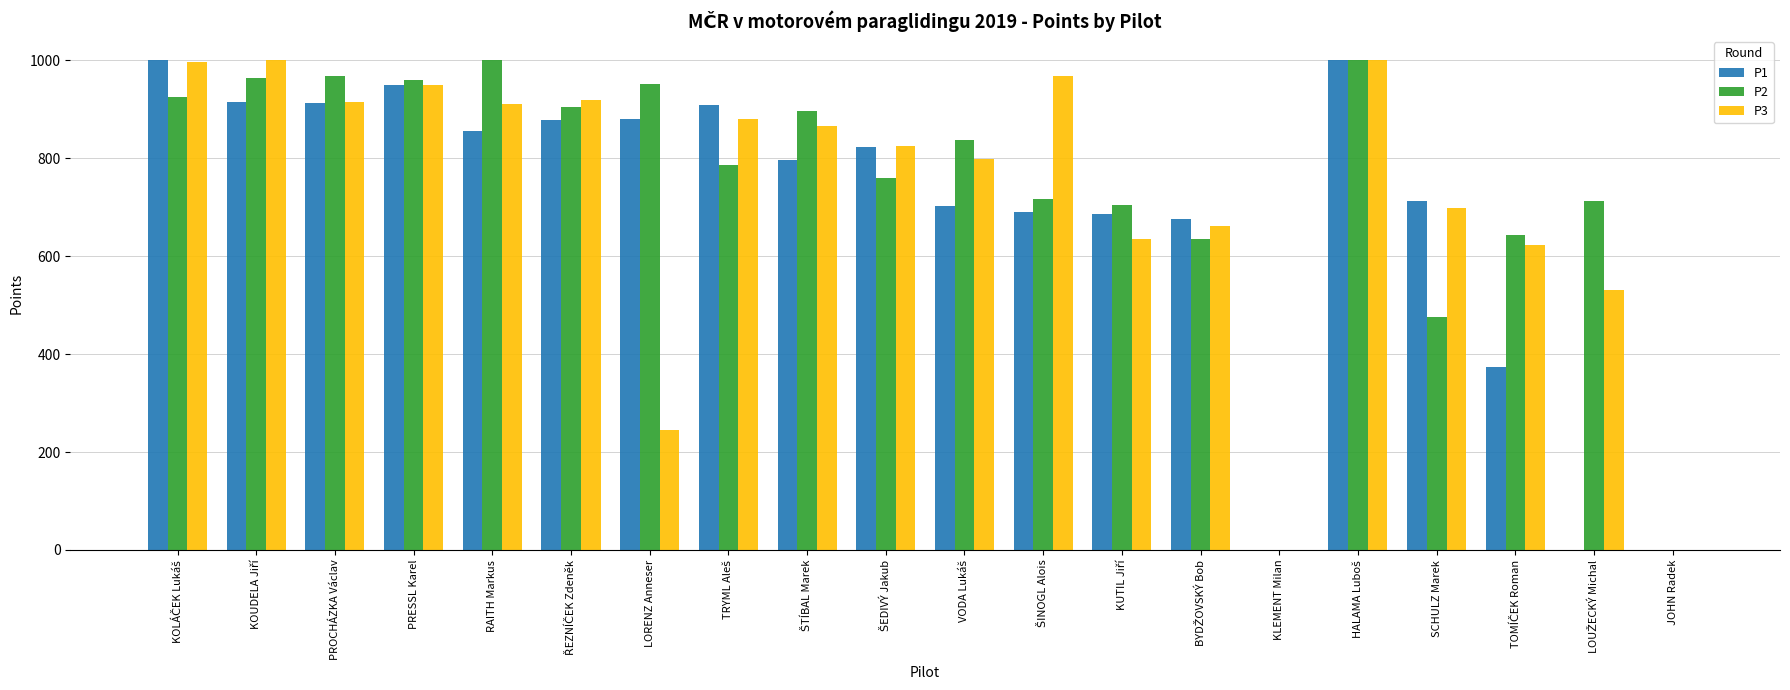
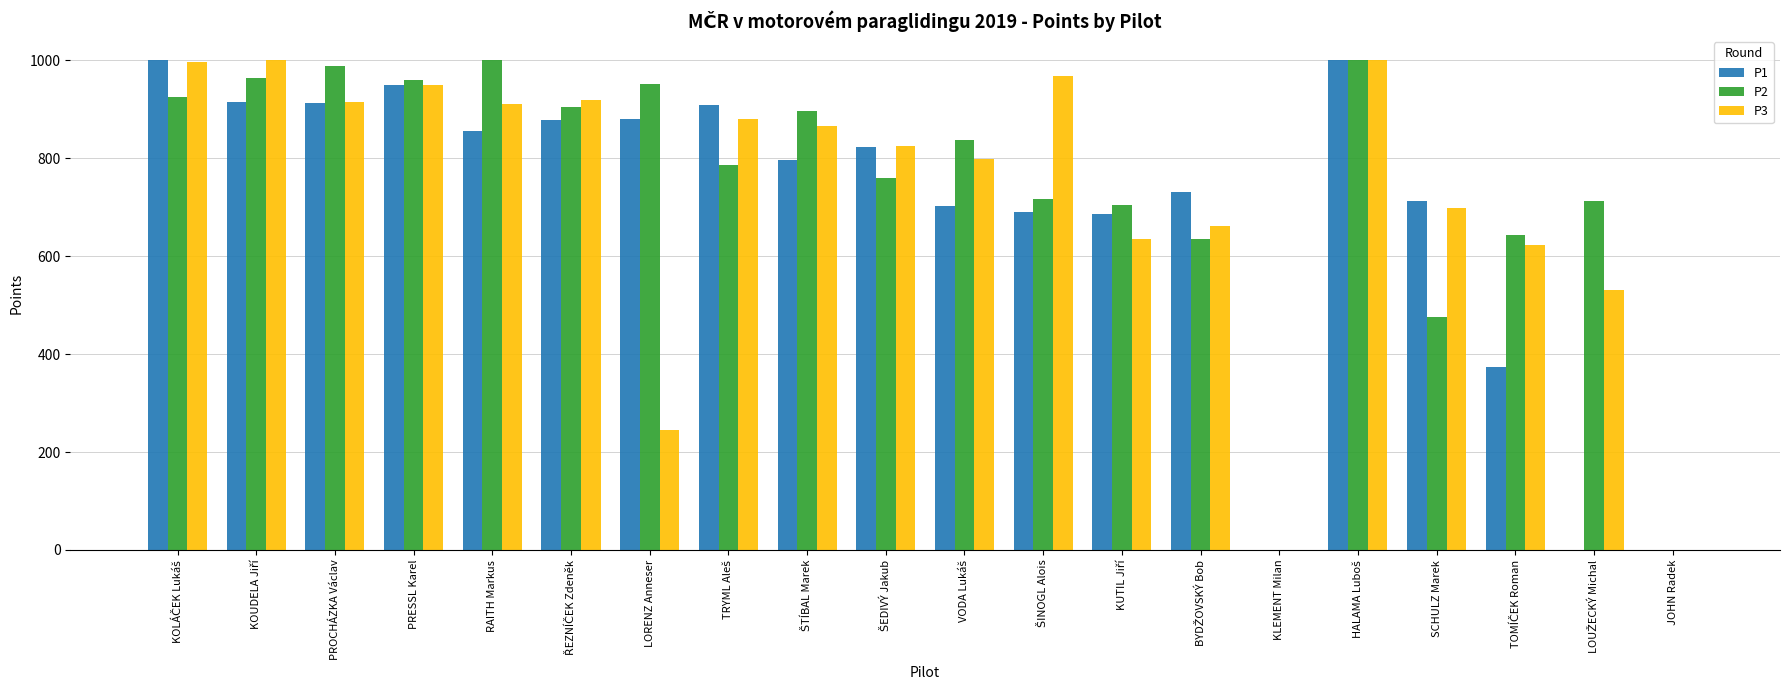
  {
    "P1": {
      "KOLÁČEK Lukáš": 1000,
      "KOUDELA Jiří": 920,
      "PROCHÁZKA Václav": 910,
      "PRESSL Karel": 950,
      "RAITH Markus": 860,
      "ŘEZNÍČEK Zdeněk": 880,
      "LORENZ Anneser": 880,
      "TRYML Aleš": 910,
      "ŠTÍBAL Marek": 800,
      "ŠEDIVÝ Jakub": 820,
      "VODA Lukáš": 700,
      "ŠINOGL Alois": 690,
      "KUTIL Jiří": 690,
-     "BYDŽOVSKÝ Bob": 680,
+     "BYDŽOVSKÝ Bob": 730,
      "KLEMENT Milan": 0,
      "HALAMA Luboš": 1000,
      "SCHULZ Marek": 710,
      "TOMÍČEK Roman": 370,
      "LOUŽECKÝ Michal": 0,
      "JOHN Radek": 0
    },
    "P2": {
      "KOLÁČEK Lukáš": 930,
      "KOUDELA Jiří": 970,
-     "PROCHÁZKA Václav": 970,
+     "PROCHÁZKA Václav": 990,
      "PRESSL Karel": 960,
      "RAITH Markus": 1000,
      "ŘEZNÍČEK Zdeněk": 900,
      "LORENZ Anneser": 950,
      "TRYML Aleš": 790,
      "ŠTÍBAL Marek": 900,
      "ŠEDIVÝ Jakub": 760,
      "VODA Lukáš": 840,
      "ŠINOGL Alois": 720,
      "KUTIL Jiří": 710,
      "BYDŽOVSKÝ Bob": 640,
      "KLEMENT Milan": 0,
      "HALAMA Luboš": 1000,
      "SCHULZ Marek": 480,
      "TOMÍČEK Roman": 640,
      "LOUŽECKÝ Michal": 710,
      "JOHN Radek": 0
    },
    "P3": {
      "KOLÁČEK Lukáš": 1000,
      "KOUDELA Jiří": 1000,
      "PROCHÁZKA Václav": 920,
      "PRESSL Karel": 950,
      "RAITH Markus": 910,
      "ŘEZNÍČEK Zdeněk": 920,
      "LORENZ Anneser": 250,
      "TRYML Aleš": 880,
      "ŠTÍBAL Marek": 870,
      "ŠEDIVÝ Jakub": 830,
      "VODA Lukáš": 800,
      "ŠINOGL Alois": 970,
      "KUTIL Jiří": 640,
      "BYDŽOVSKÝ Bob": 660,
      "KLEMENT Milan": 0,
      "HALAMA Luboš": 1000,
      "SCHULZ Marek": 700,
      "TOMÍČEK Roman": 620,
      "LOUŽECKÝ Michal": 530,
      "JOHN Radek": 0
    }
  }
